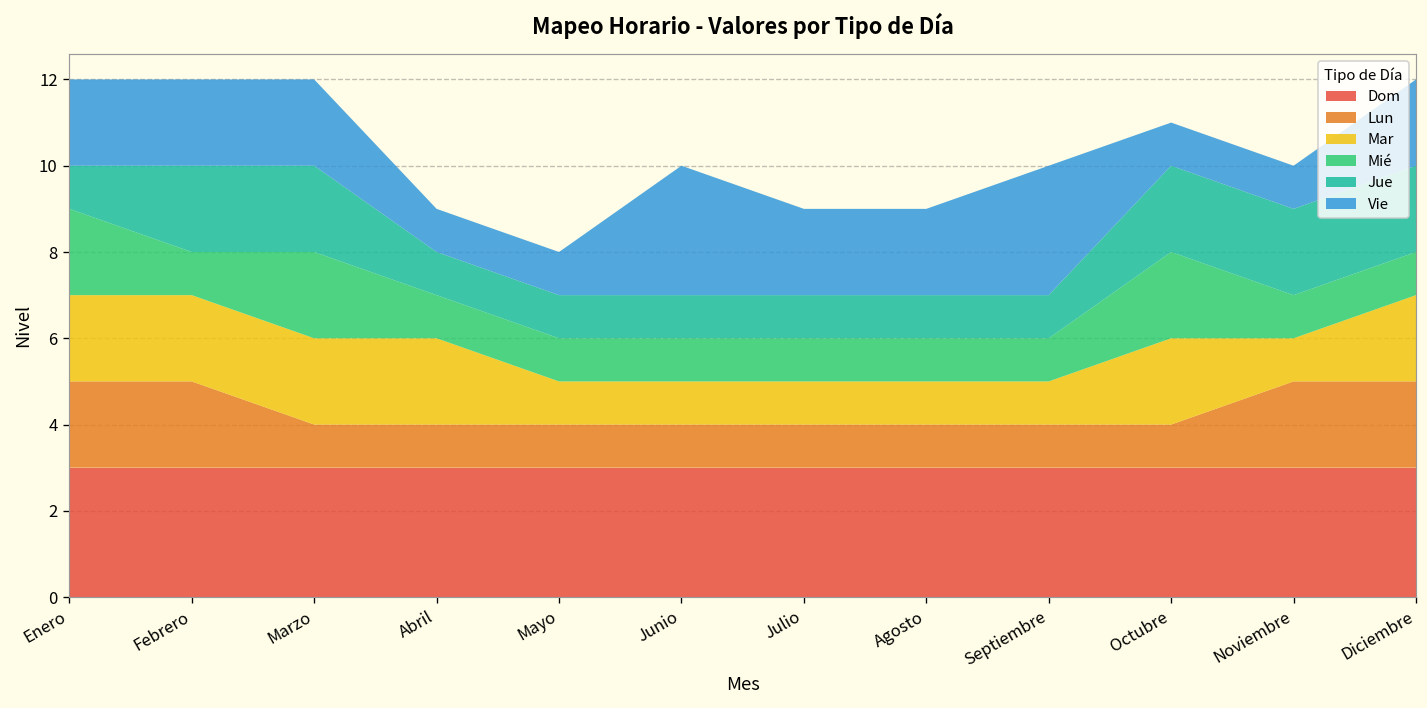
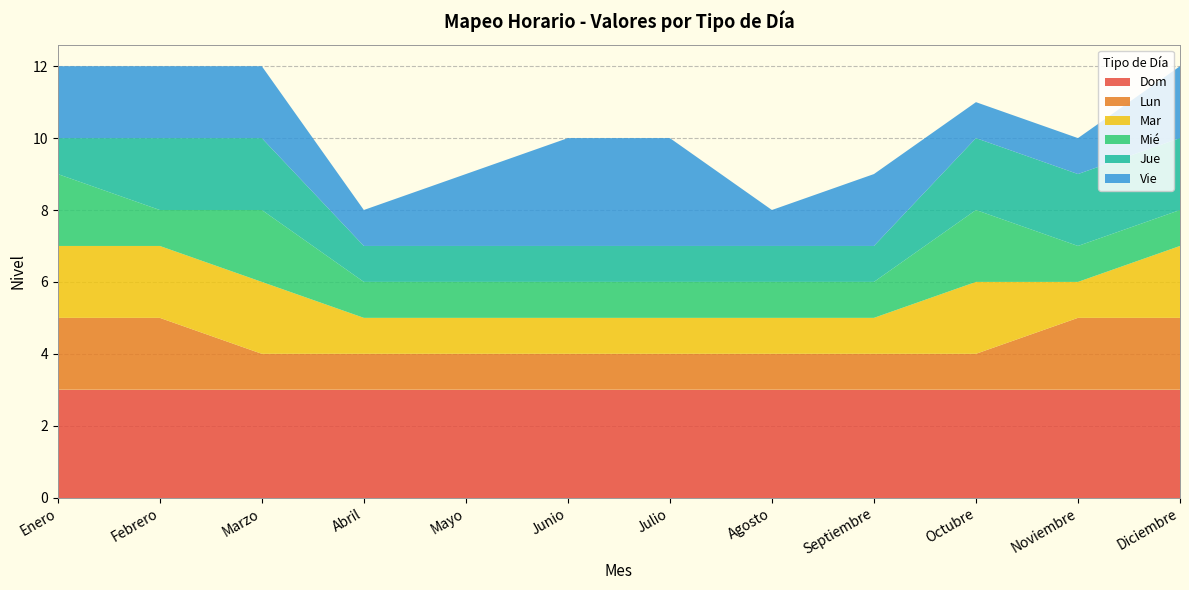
  {
    "Mar": {
      "Enero": 2,
      "Febrero": 2,
      "Marzo": 2,
-     "Abril": 2,
+     "Abril": 1,
      "Mayo": 1,
      "Junio": 1,
      "Julio": 1,
      "Agosto": 1,
      "Septiembre": 1,
      "Octubre": 2,
      "Noviembre": 1,
      "Diciembre": 2
    },
    "Vie": {
      "Enero": 2,
      "Febrero": 2,
      "Marzo": 2,
      "Abril": 1,
-     "Mayo": 1,
+     "Mayo": 2,
      "Junio": 3,
-     "Julio": 2,
-     "Agosto": 2,
-     "Septiembre": 3,
+     "Julio": 3,
+     "Agosto": 1,
+     "Septiembre": 2,
      "Octubre": 1,
      "Noviembre": 1,
      "Diciembre": 2
    }
  }
